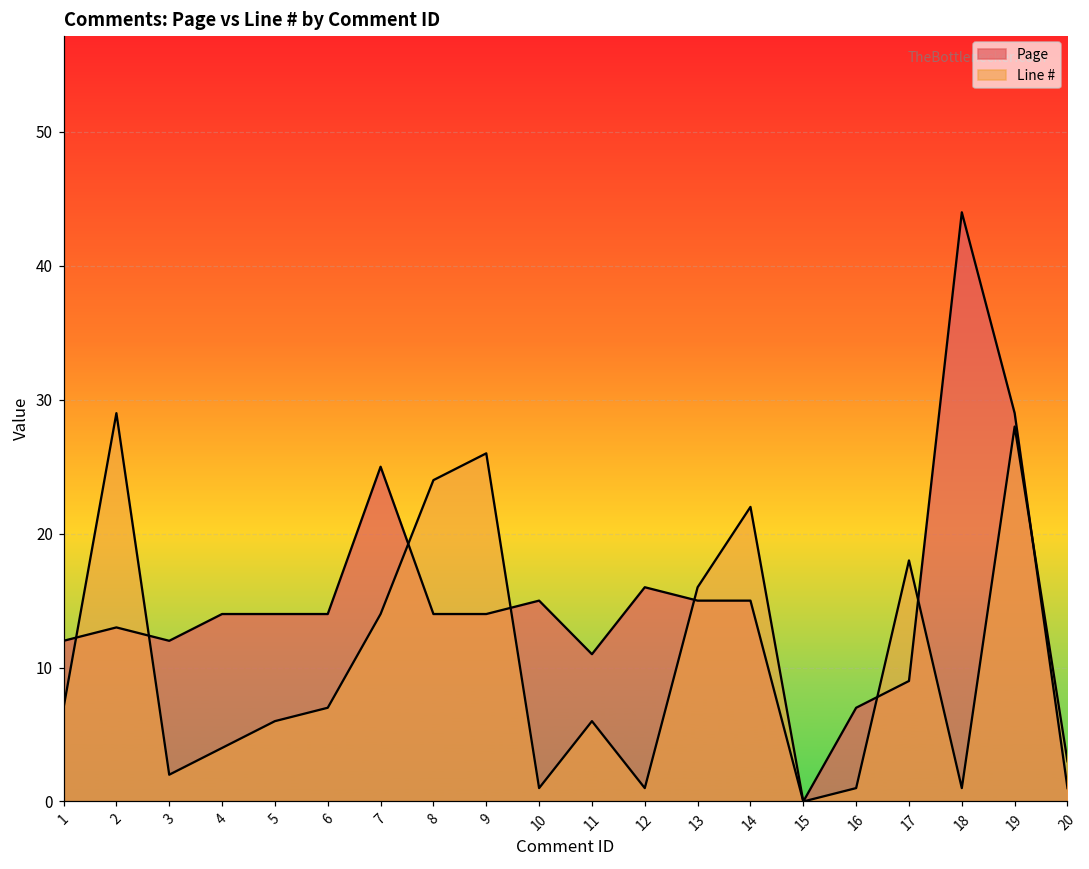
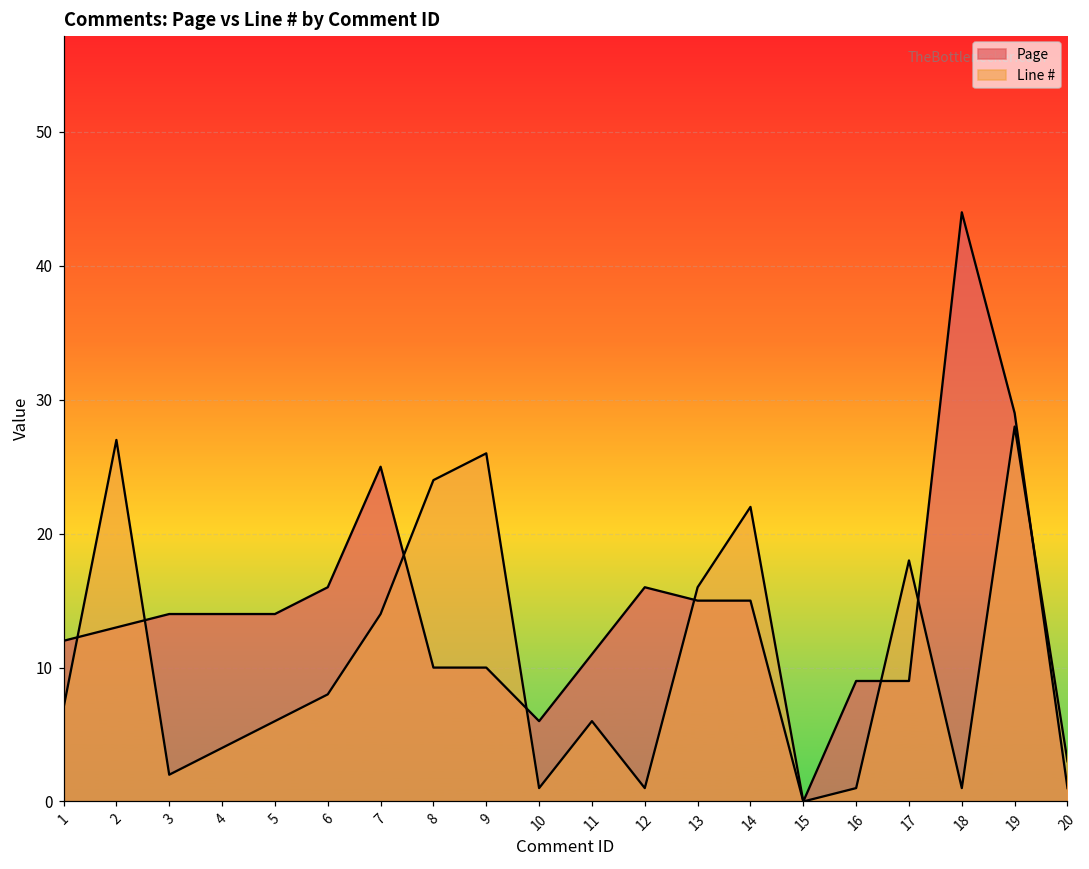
  {
    "Page": {
      "1": 12,
      "2": 13,
-     "3": 12,
+     "3": 14,
      "4": 14,
      "5": 14,
-     "6": 14,
+     "6": 16,
      "7": 25,
-     "8": 14,
-     "9": 14,
-     "10": 15,
+     "8": 10,
+     "9": 10,
+     "10": 6,
      "11": 11,
      "12": 16,
      "13": 15,
      "14": 15,
-     "16": 7,
+     "16": 9,
      "17": 9,
      "18": 44,
      "19": 29,
      "20": 1
    },
    "Line #": {
      "1": 7,
-     "2": 29,
+     "2": 27,
      "3": 2,
      "4": 4,
      "5": 6,
-     "6": 7,
+     "6": 8,
      "7": 14,
      "8": 24,
      "9": 26,
      "10": 1,
      "11": 6,
      "12": 1,
      "13": 16,
      "14": 22,
      "16": 1,
      "17": 18,
      "18": 1,
      "19": 28,
      "20": 3
    }
  }
